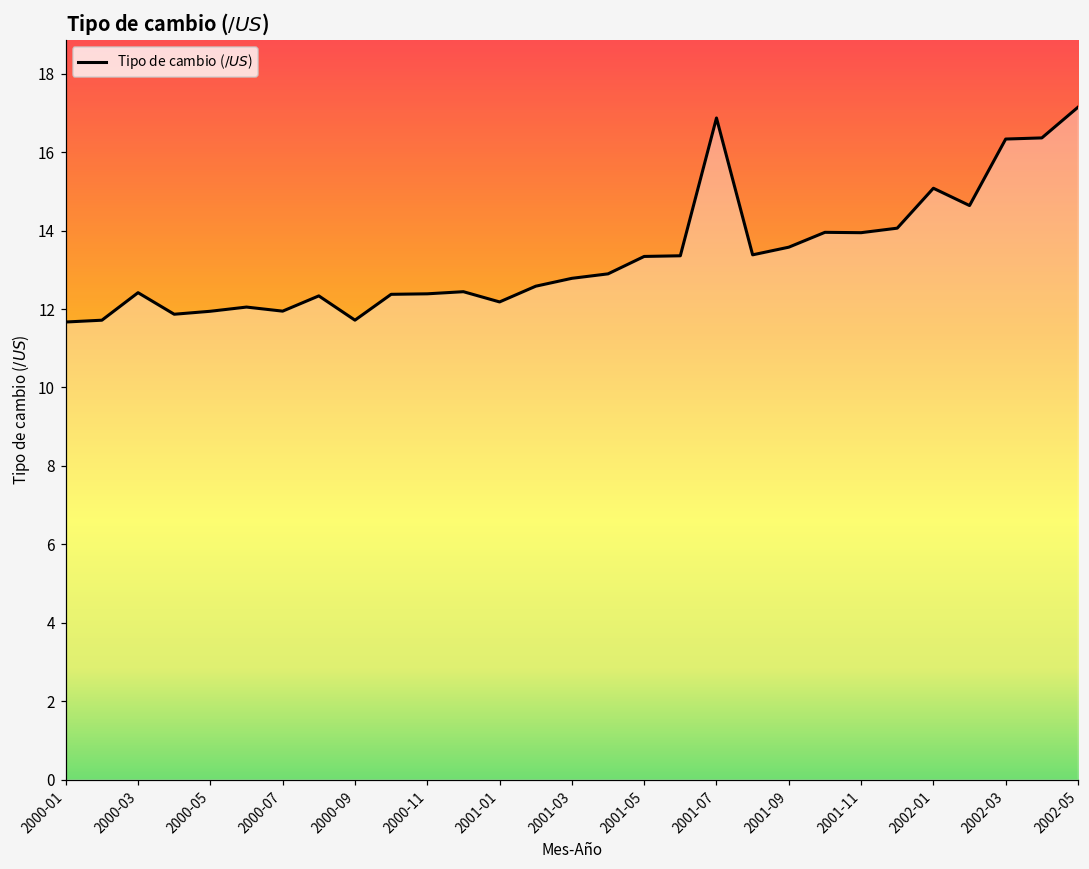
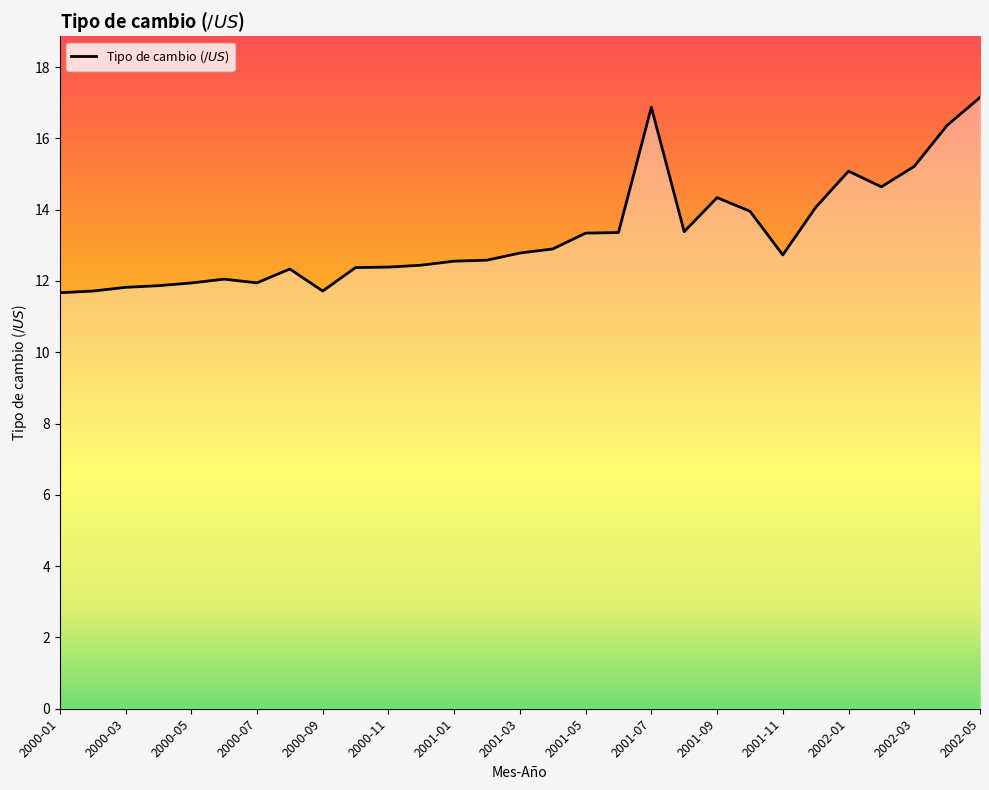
  {
    "2000-01": 11.7,
-   "2000-03": 12.4,
+   "2000-03": 11.8,
    "2000-05": 11.9,
    "2000-07": 11.9,
    "2000-09": 11.7,
    "2000-11": 12.4,
-   "2001-01": 12.2,
+   "2001-01": 12.6,
    "2001-03": 12.8,
    "2001-05": 13.3,
    "2001-07": 16.9,
-   "2001-09": 13.6,
-   "2001-11": 13.9,
+   "2001-09": 14.3,
+   "2001-11": 12.7,
    "2002-01": 15.1,
-   "2002-03": 16.3,
+   "2002-03": 15.2,
    "2002-05": 17.1
  }
